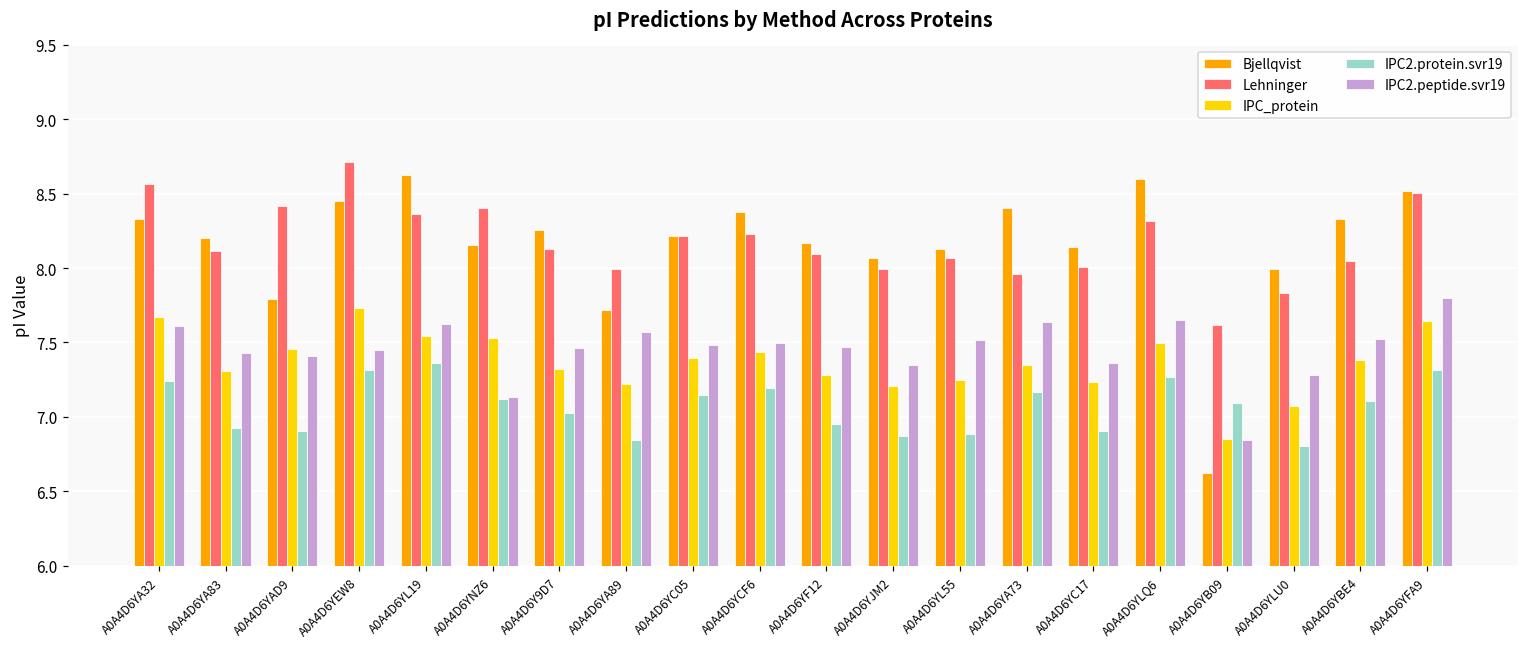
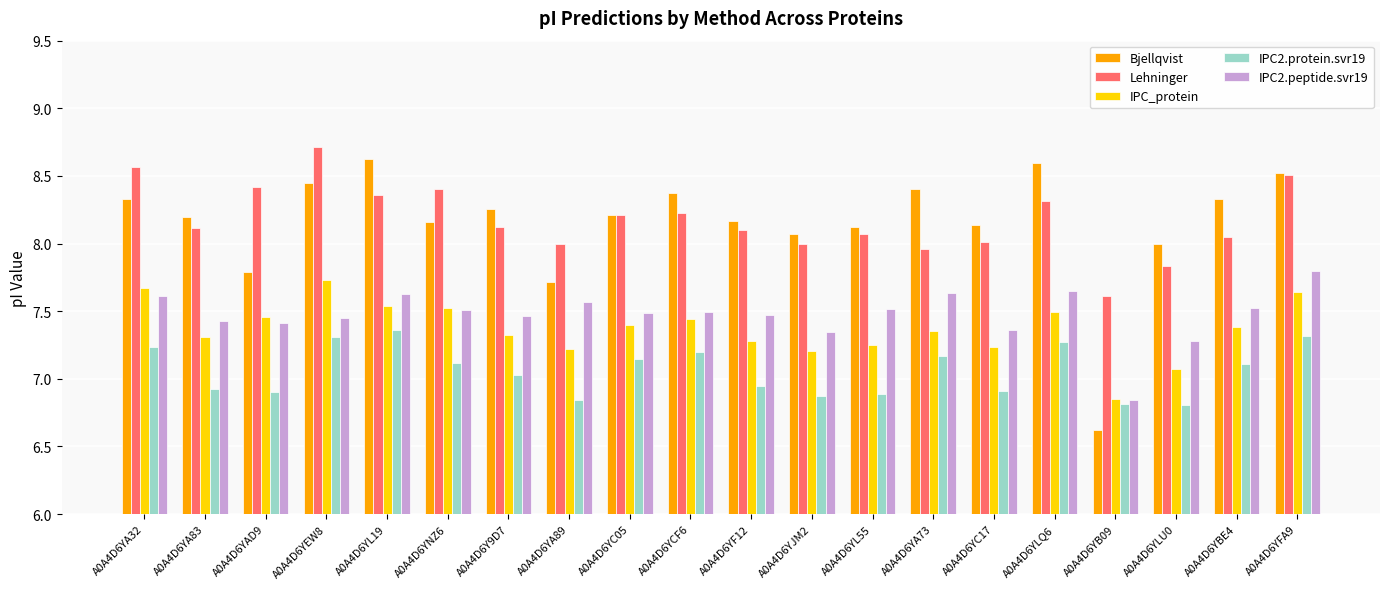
  {
    "Lehninger": {
      "A0A4D6YA32": 8.57,
      "A0A4D6YA83": 8.11,
      "A0A4D6YAD9": 8.42,
      "A0A4D6YEW8": 8.71,
      "A0A4D6YL19": 8.36,
      "A0A4D6YNZ6": 8.40,
      "A0A4D6Y9D7": 8.13,
      "A0A4D6YA89": 8.00,
      "A0A4D6YC05": 8.21,
      "A0A4D6YCF6": 8.23,
      "A0A4D6YF12": 8.10,
      "A0A4D6YJM2": 8.00,
      "A0A4D6YL55": 8.07,
      "A0A4D6YA73": 7.96,
      "A0A4D6YC17": 8.01,
      "A0A4D6YLQ6": 8.32,
      "A0A4D6YB09": 7.61,
      "A0A4D6YLU0": 7.83,
      "A0A4D6YBE4": 8.05,
      "A0A4D6YFA9": 8.51
    },
    "IPC2.protein.svr19": {
      "A0A4D6YA32": 7.24,
      "A0A4D6YA83": 6.92,
      "A0A4D6YAD9": 6.90,
      "A0A4D6YEW8": 7.31,
      "A0A4D6YL19": 7.36,
      "A0A4D6YNZ6": 7.12,
      "A0A4D6Y9D7": 7.03,
      "A0A4D6YA89": 6.84,
      "A0A4D6YC05": 7.15,
      "A0A4D6YCF6": 7.20,
      "A0A4D6YF12": 6.95,
      "A0A4D6YJM2": 6.87,
      "A0A4D6YL55": 6.89,
      "A0A4D6YA73": 7.17,
      "A0A4D6YC17": 6.91,
      "A0A4D6YLQ6": 7.27,
-     "A0A4D6YB09": 7.09,
+     "A0A4D6YB09": 6.81,
      "A0A4D6YLU0": 6.81,
      "A0A4D6YBE4": 7.11,
      "A0A4D6YFA9": 7.32
    },
    "IPC2.peptide.svr19": {
      "A0A4D6YA32": 7.61,
      "A0A4D6YA83": 7.43,
      "A0A4D6YAD9": 7.41,
      "A0A4D6YEW8": 7.45,
      "A0A4D6YL19": 7.63,
-     "A0A4D6YNZ6": 7.13,
+     "A0A4D6YNZ6": 7.51,
      "A0A4D6Y9D7": 7.47,
      "A0A4D6YA89": 7.57,
      "A0A4D6YC05": 7.49,
      "A0A4D6YCF6": 7.50,
      "A0A4D6YF12": 7.47,
      "A0A4D6YJM2": 7.35,
      "A0A4D6YL55": 7.52,
      "A0A4D6YA73": 7.64,
      "A0A4D6YC17": 7.36,
      "A0A4D6YLQ6": 7.65,
      "A0A4D6YB09": 6.84,
      "A0A4D6YLU0": 7.28,
      "A0A4D6YBE4": 7.53,
      "A0A4D6YFA9": 7.80
    }
  }
